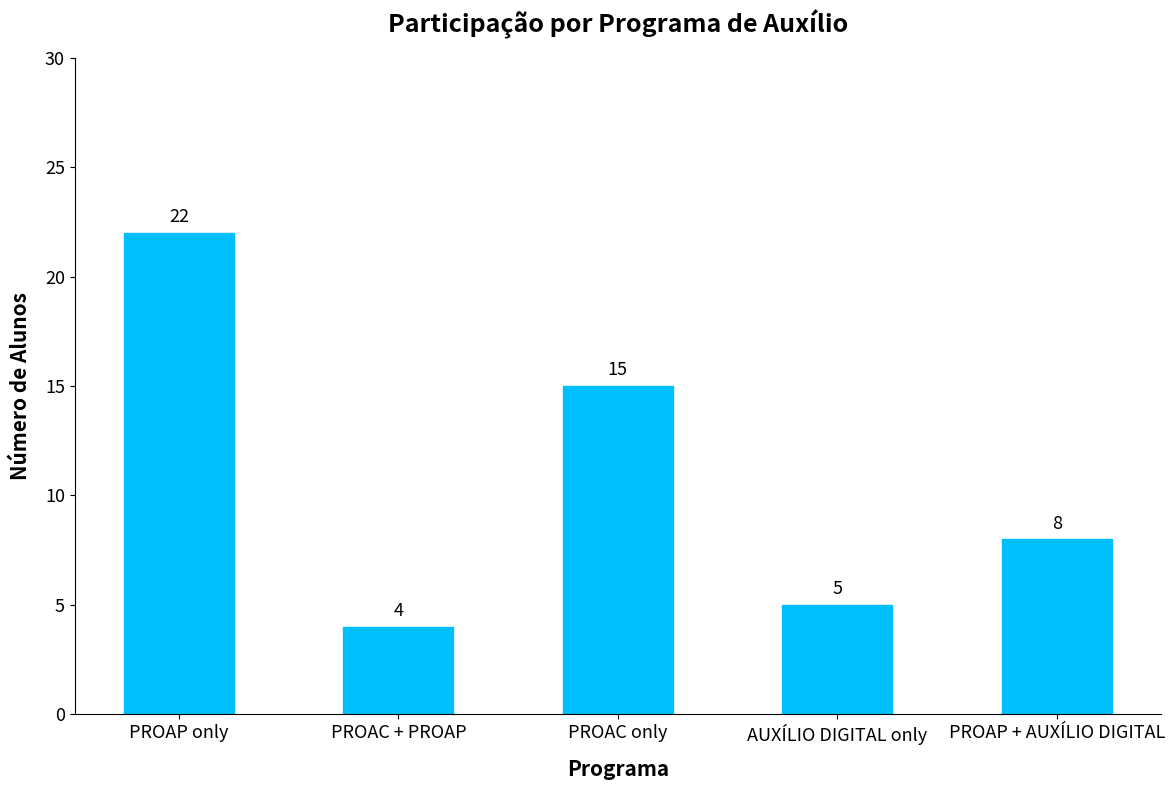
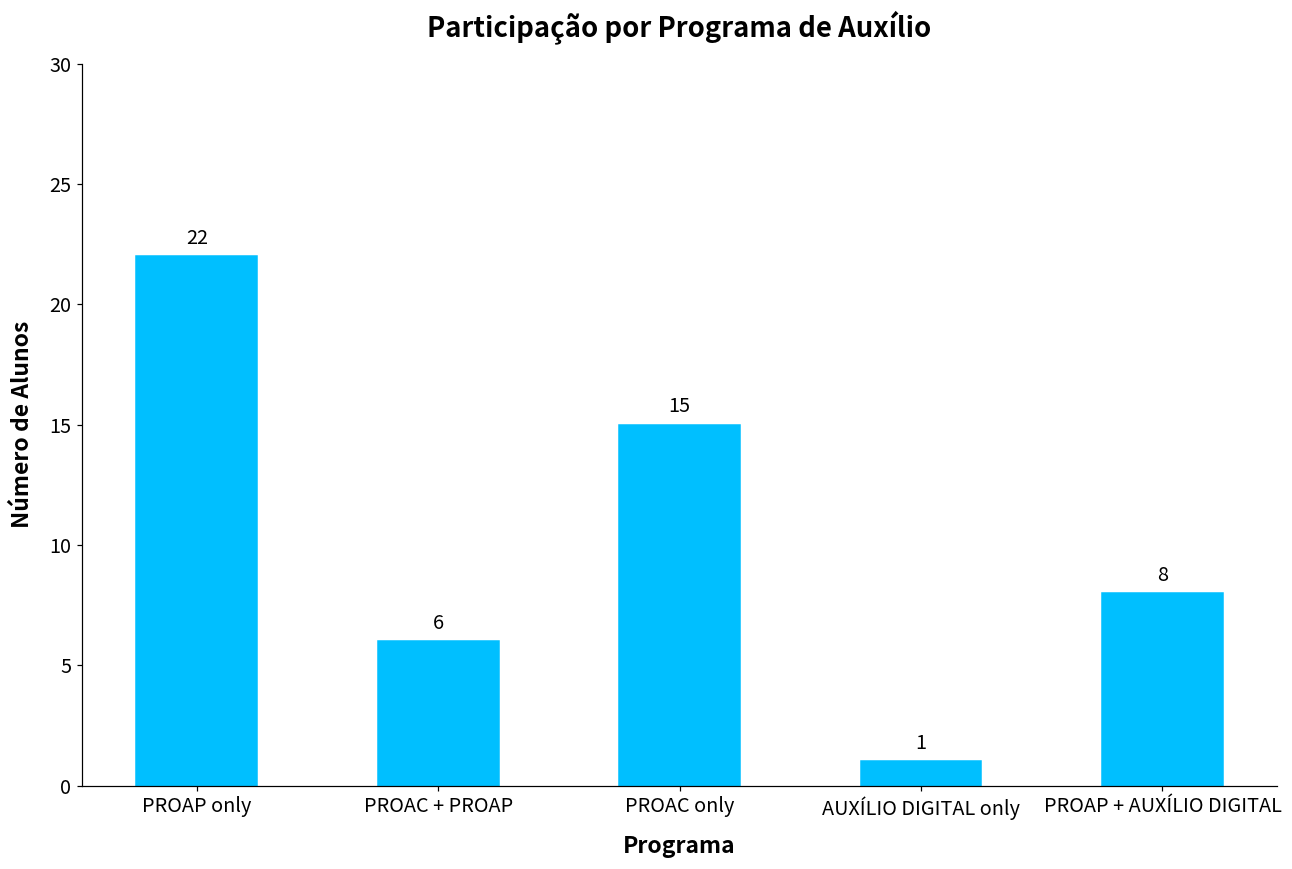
  {
    "PROAP only": 22,
-   "PROAC + PROAP": 4,
+   "PROAC + PROAP": 6,
    "PROAC only": 15,
-   "AUXÍLIO DIGITAL only": 5,
+   "AUXÍLIO DIGITAL only": 1,
    "PROAP + AUXÍLIO DIGITAL": 8
  }
